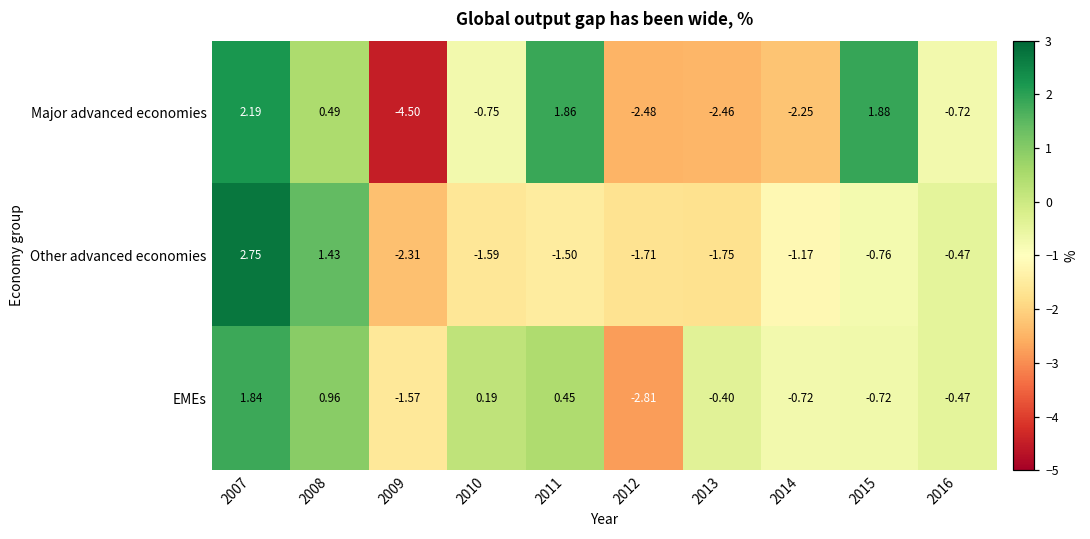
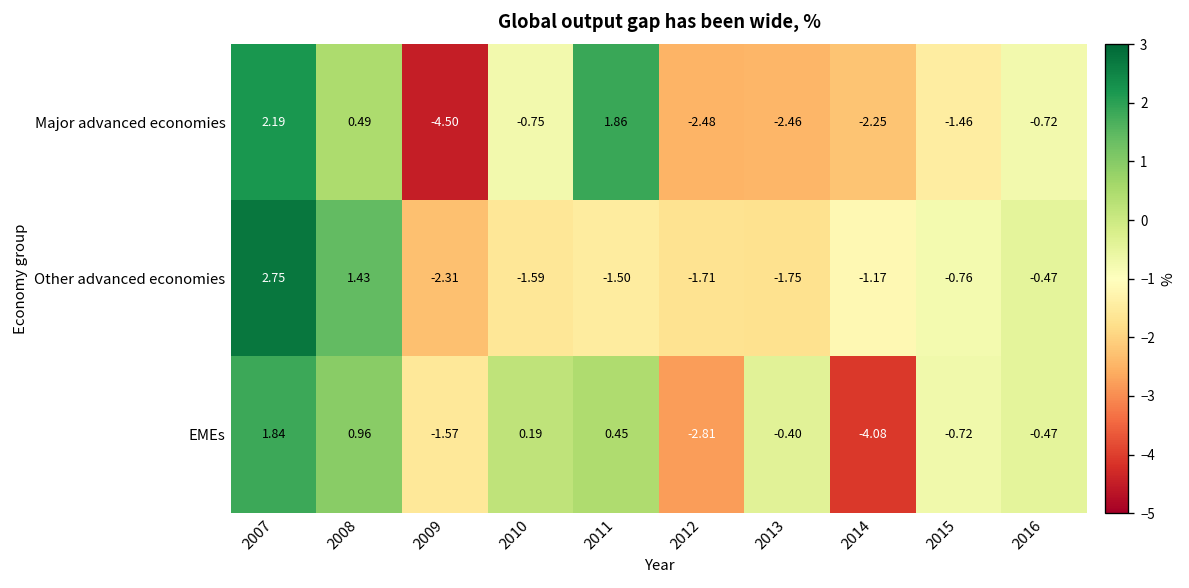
  {
    "Major advanced economies": {
      "2007": 2.19,
      "2008": 0.49,
      "2009": -4.50,
      "2010": -0.75,
      "2011": 1.86,
      "2012": -2.48,
      "2013": -2.46,
      "2014": -2.25,
-     "2015": 1.88,
+     "2015": -1.46,
      "2016": -0.72
    },
    "Other advanced economies": {
      "2007": 2.75,
      "2008": 1.43,
      "2009": -2.31,
      "2010": -1.59,
      "2011": -1.50,
      "2012": -1.71,
      "2013": -1.75,
      "2014": -1.17,
      "2015": -0.76,
      "2016": -0.47
    },
    "EMEs": {
      "2007": 1.84,
      "2008": 0.96,
      "2009": -1.57,
      "2010": 0.19,
      "2011": 0.45,
      "2012": -2.81,
      "2013": -0.40,
-     "2014": -0.72,
+     "2014": -4.08,
      "2015": -0.72,
      "2016": -0.47
    }
  }
